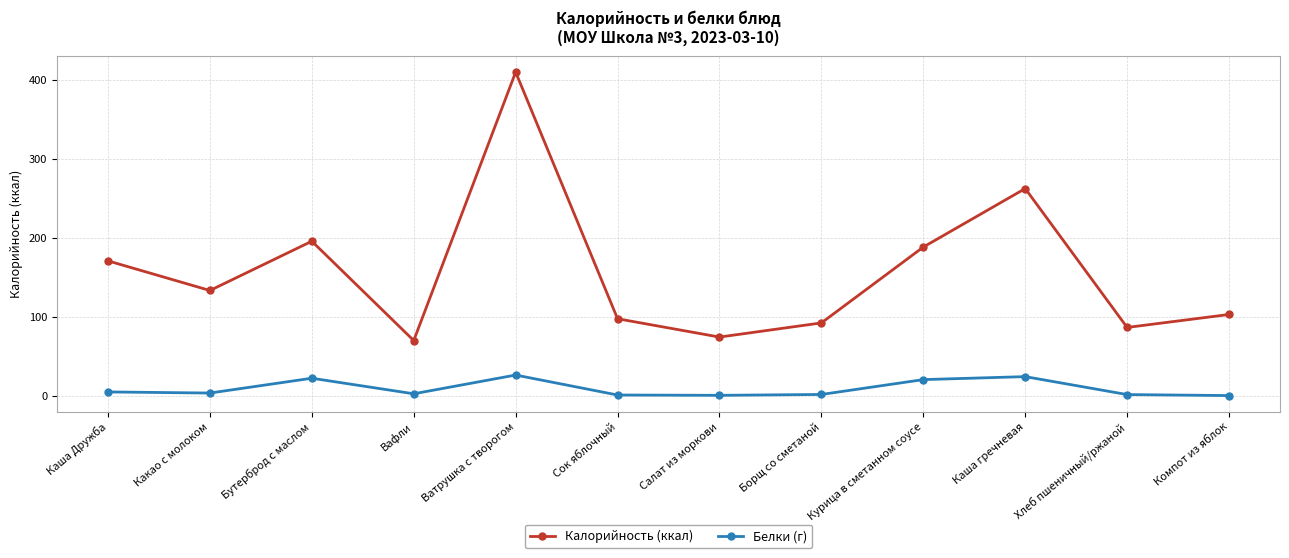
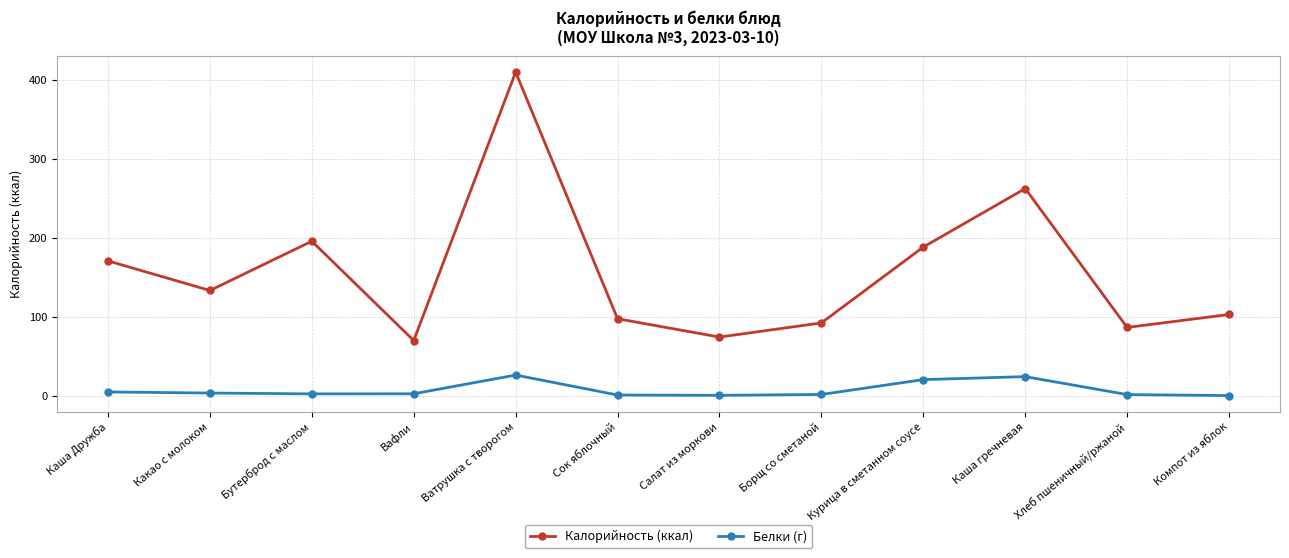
  {
    "Калорийность (ккал)": {
      "Каша Дружба": 170,
      "Какао с молоком": 130,
      "Бутерброд с маслом": 200,
      "Вафли": 70,
      "Ватрушка с творогом": 410,
      "Сок яблочный": 100,
      "Салат из моркови": 70,
      "Борщ со сметаной": 90,
      "Курица в сметанном соусе": 190,
      "Каша гречневая": 260,
      "Хлеб пшеничный/ржаной": 90,
      "Компот из яблок": 100
    },
    "Белки (г)": {
      "Каша Дружба": 0,
      "Какао с молоком": 0,
-     "Бутерброд с маслом": 20,
+     "Бутерброд с маслом": 0,
      "Вафли": 0,
      "Ватрушка с творогом": 30,
      "Сок яблочный": 0,
      "Салат из моркови": 0,
      "Борщ со сметаной": 0,
      "Курица в сметанном соусе": 20,
      "Каша гречневая": 20,
      "Хлеб пшеничный/ржаной": 0,
      "Компот из яблок": 0
    }
  }
